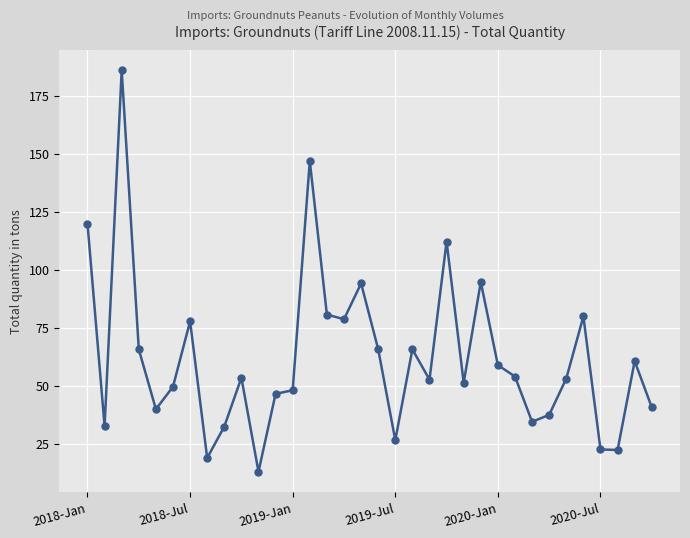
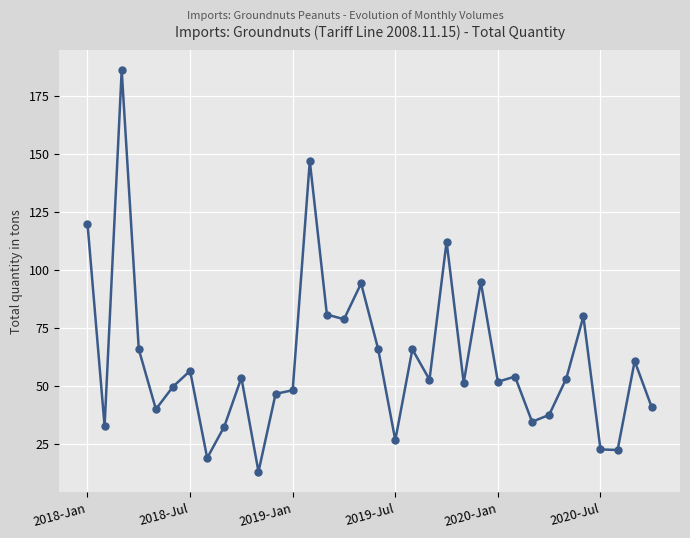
  {
    "2018-Jan": 120,
-   "2018-Jul": 78,
+   "2018-Jul": 56,
    "2019-Jan": 48,
    "2019-Jul": 26,
-   "2020-Jan": 59,
+   "2020-Jan": 52,
    "2020-Jul": 22
  }
